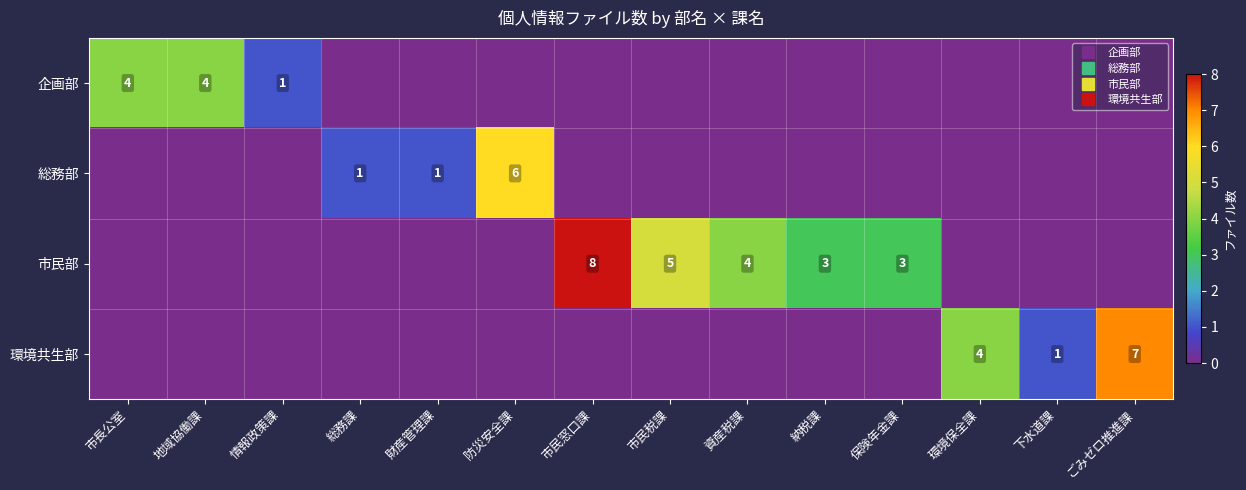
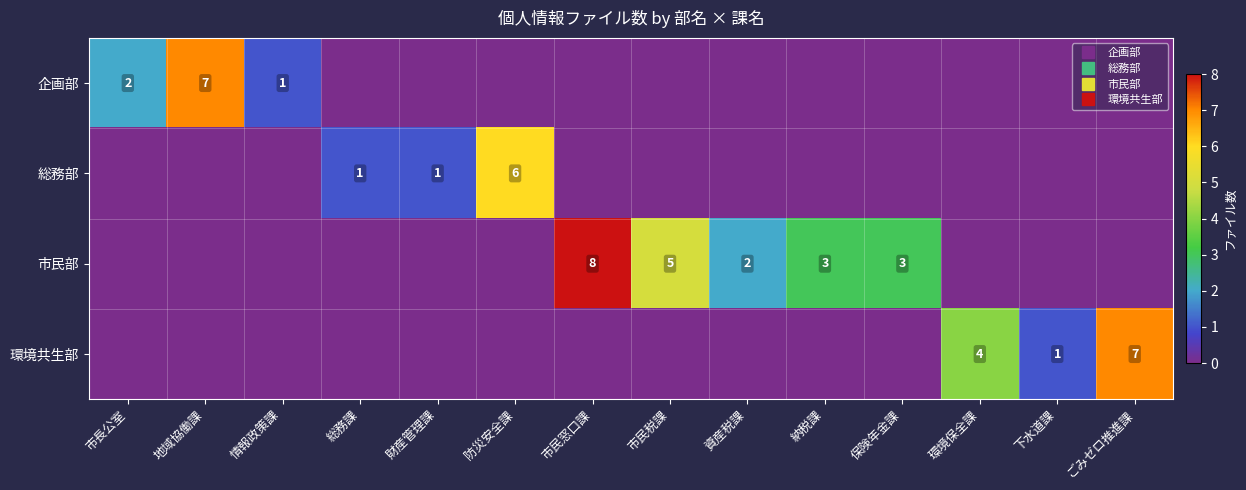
  {
    "企画部": {
-     "市長公室": 4,
-     "地域協働課": 4
+     "市長公室": 2,
+     "地域協働課": 7
    },
    "市民部": {
-     "資産税課": 4
+     "資産税課": 2
    }
  }
